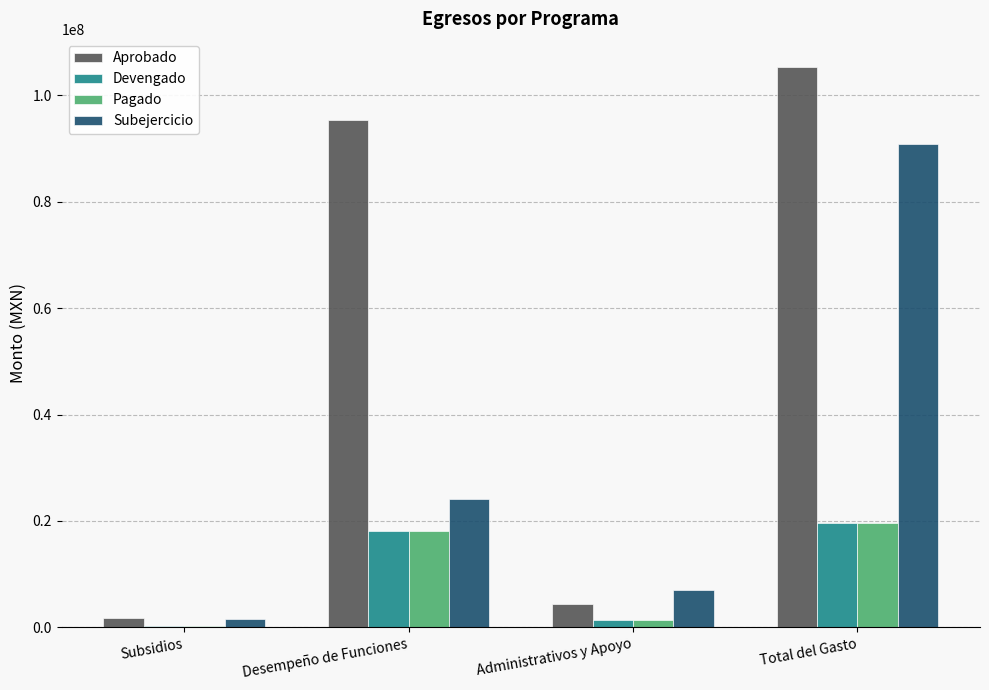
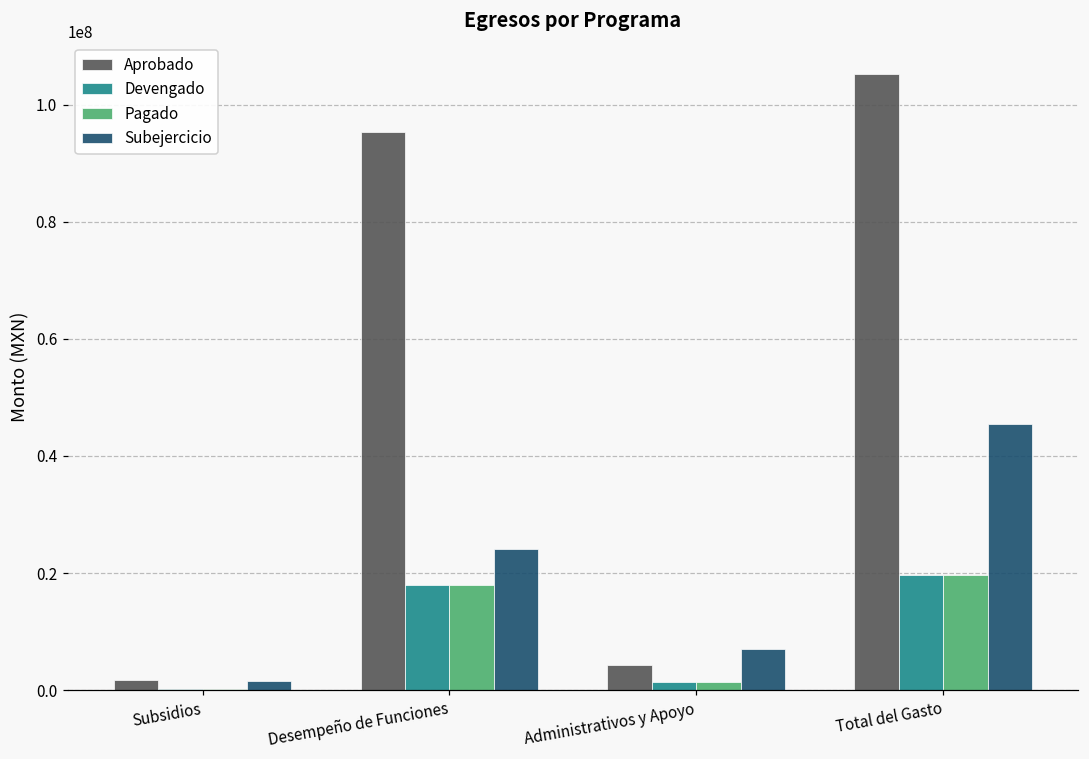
  {
    "Aprobado": {
      "Subsidios": 2000000,
      "Desempeño de Funciones": 95000000,
      "Administrativos y Apoyo": 4000000,
      "Total del Gasto": 105000000
    },
    "Devengado": {
      "Desempeño de Funciones": 18000000,
      "Administrativos y Apoyo": 1000000,
      "Total del Gasto": 20000000
    },
    "Pagado": {
      "Desempeño de Funciones": 18000000,
      "Administrativos y Apoyo": 1000000,
      "Total del Gasto": 20000000
    },
    "Subejercicio": {
      "Subsidios": 2000000,
      "Desempeño de Funciones": 24000000,
      "Administrativos y Apoyo": 7000000,
-     "Total del Gasto": 91000000
+     "Total del Gasto": 45000000
    }
  }
